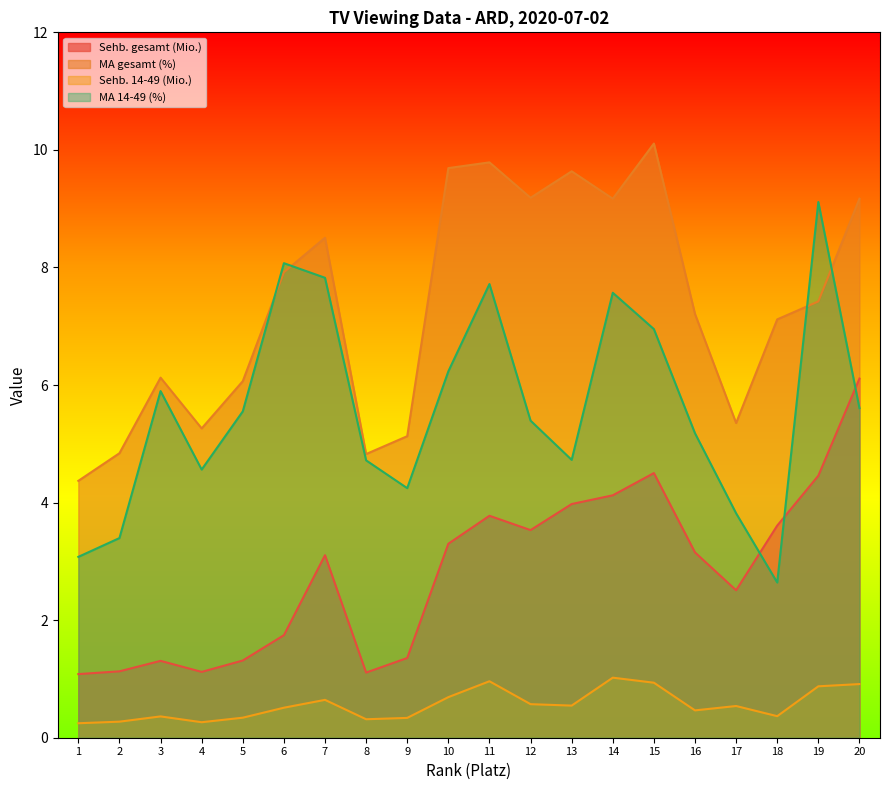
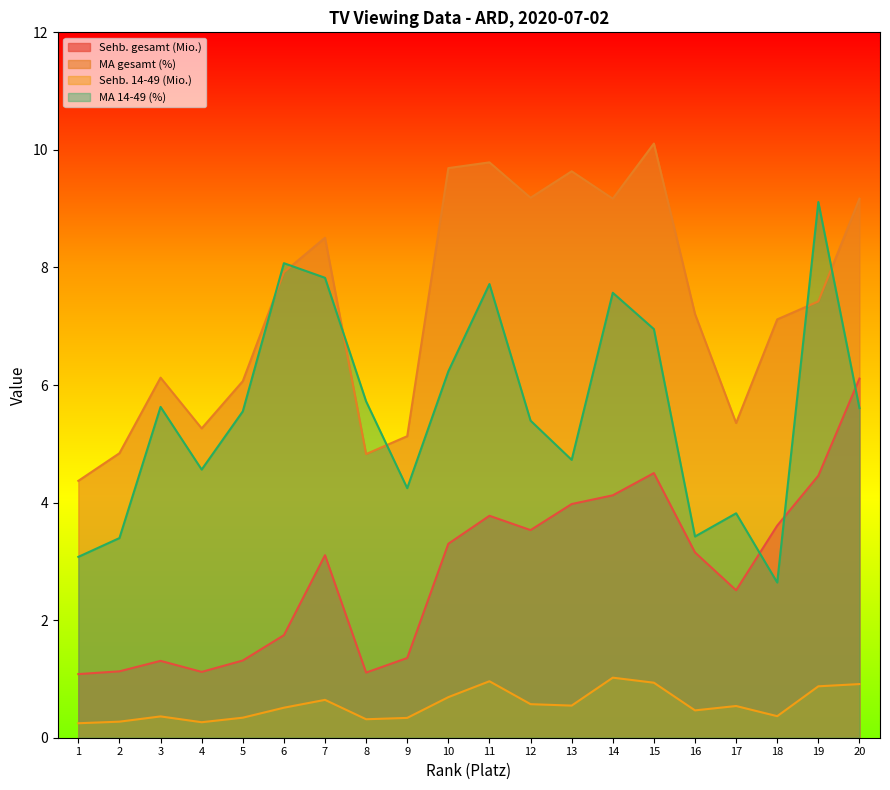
  {
    "MA 14-49 (%)": {
      "1": 3.1,
      "2": 3.4,
-     "3": 5.9,
+     "3": 5.6,
      "4": 4.6,
      "5": 5.6,
      "6": 8.1,
      "7": 7.8,
-     "8": 4.7,
+     "8": 5.7,
      "9": 4.2,
      "10": 6.2,
      "11": 7.7,
      "12": 5.4,
      "13": 4.7,
      "14": 7.6,
      "15": 7.0,
-     "16": 5.2,
+     "16": 3.4,
      "17": 3.8,
      "18": 2.6,
      "19": 9.1,
      "20": 5.6
    }
  }
